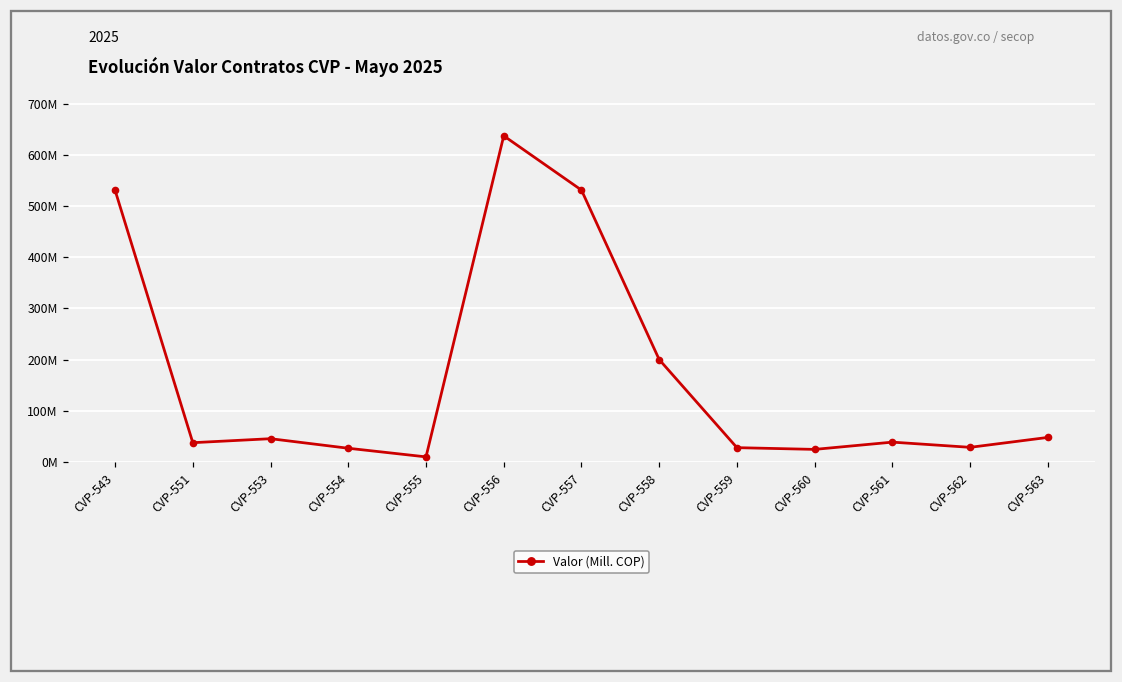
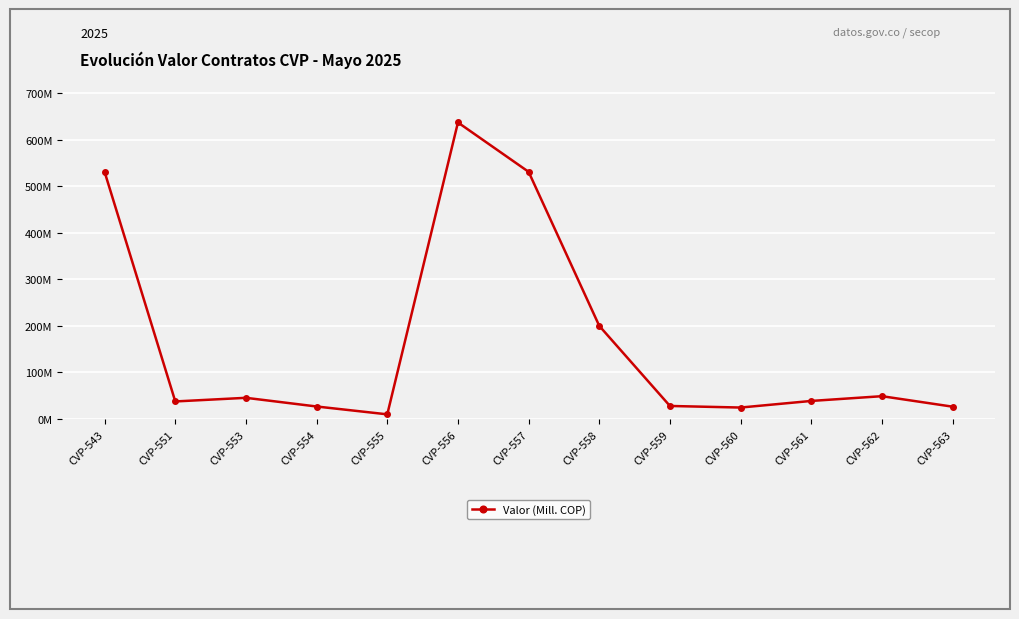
  {
    "CVP-543": 530000000,
    "CVP-551": 40000000,
    "CVP-553": 50000000,
    "CVP-554": 30000000,
    "CVP-555": 10000000,
    "CVP-556": 640000000,
    "CVP-557": 530000000,
    "CVP-558": 200000000,
    "CVP-559": 30000000,
    "CVP-560": 20000000,
    "CVP-561": 40000000,
-   "CVP-562": 30000000,
-   "CVP-563": 50000000
+   "CVP-562": 50000000,
+   "CVP-563": 30000000
  }
